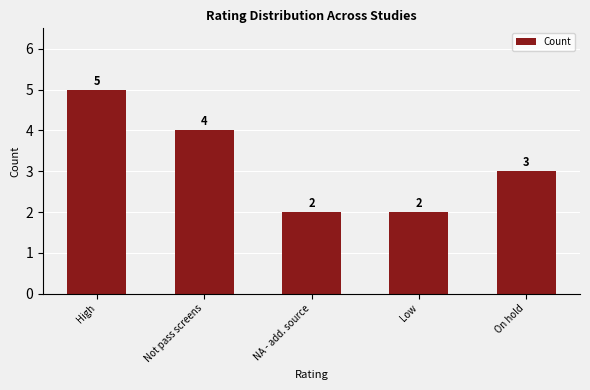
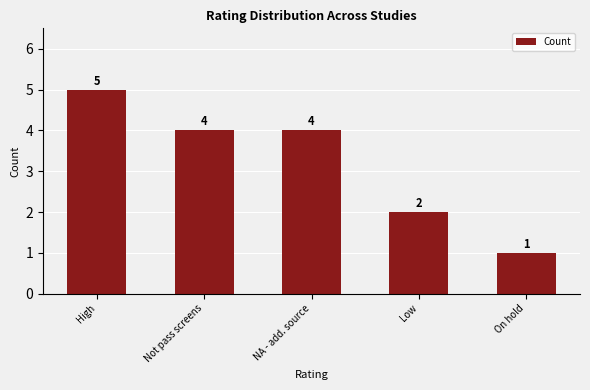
  {
    "High": 5,
    "Not pass screens": 4,
-   "NA - add. source": 2,
+   "NA - add. source": 4,
    "Low": 2,
-   "On hold": 3
+   "On hold": 1
  }
